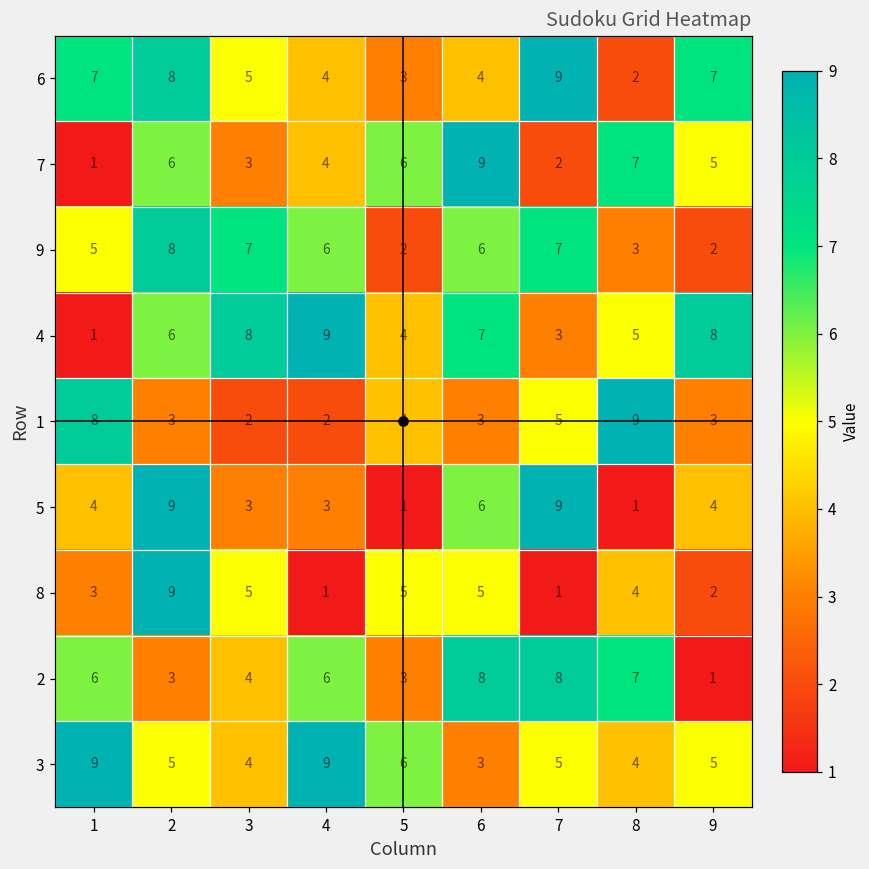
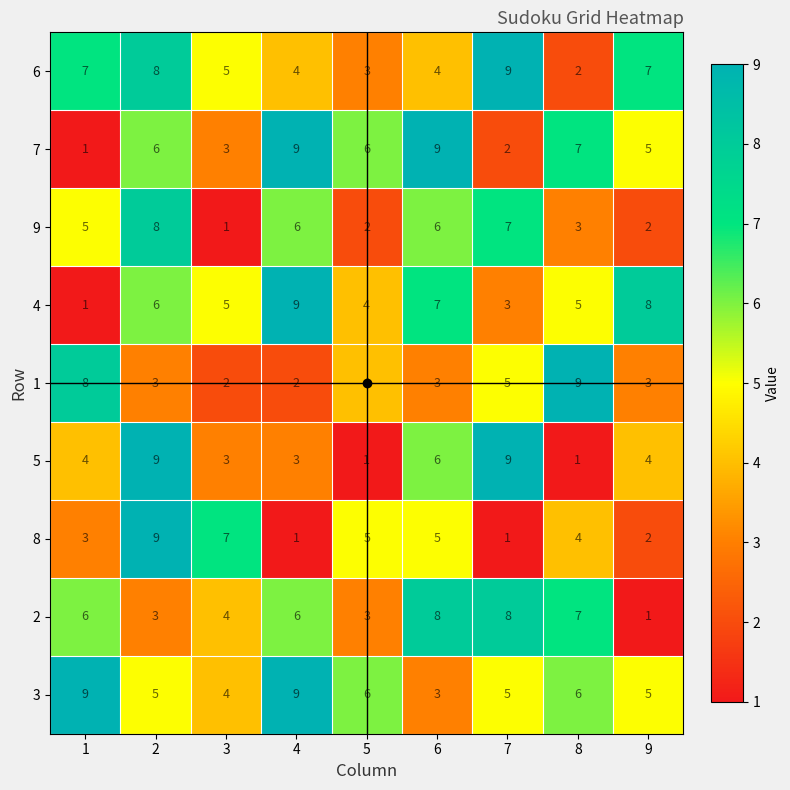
  {
    "6": {
      "1": 7,
      "2": 8,
      "3": 5,
      "4": 4,
      "5": 3,
      "6": 4,
      "7": 9,
      "8": 2,
      "9": 7
    },
    "7": {
      "1": 1,
      "2": 6,
      "3": 3,
-     "4": 4,
+     "4": 9,
      "5": 6,
      "6": 9,
      "7": 2,
      "8": 7,
      "9": 5
    },
    "9": {
      "1": 5,
      "2": 8,
-     "3": 7,
+     "3": 1,
      "4": 6,
      "5": 2,
      "6": 6,
      "7": 7,
      "8": 3,
      "9": 2
    },
    "4": {
      "1": 1,
      "2": 6,
-     "3": 8,
+     "3": 5,
      "4": 9,
      "5": 4,
      "6": 7,
      "7": 3,
      "8": 5,
      "9": 8
    },
    "1": {
      "1": 8,
      "2": 3,
      "3": 2,
      "4": 2,
      "6": 3,
      "7": 5,
      "8": 9,
      "9": 3
    },
    "5": {
      "1": 4,
      "2": 9,
      "3": 3,
      "4": 3,
      "5": 1,
      "6": 6,
      "7": 9,
      "8": 1,
      "9": 4
    },
    "8": {
      "1": 3,
      "2": 9,
-     "3": 5,
+     "3": 7,
      "4": 1,
      "5": 5,
      "6": 5,
      "7": 1,
      "8": 4,
      "9": 2
    },
    "2": {
      "1": 6,
      "2": 3,
      "3": 4,
      "4": 6,
      "5": 3,
      "6": 8,
      "7": 8,
      "8": 7,
      "9": 1
    },
    "3": {
      "1": 9,
      "2": 5,
      "3": 4,
      "4": 9,
      "5": 6,
      "6": 3,
      "7": 5,
-     "8": 4,
+     "8": 6,
      "9": 5
    }
  }
